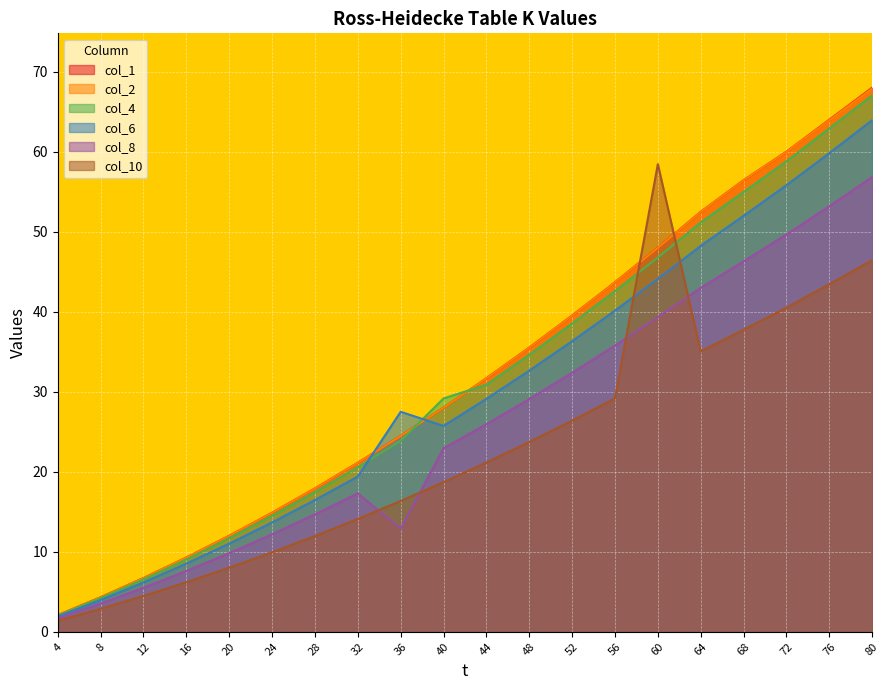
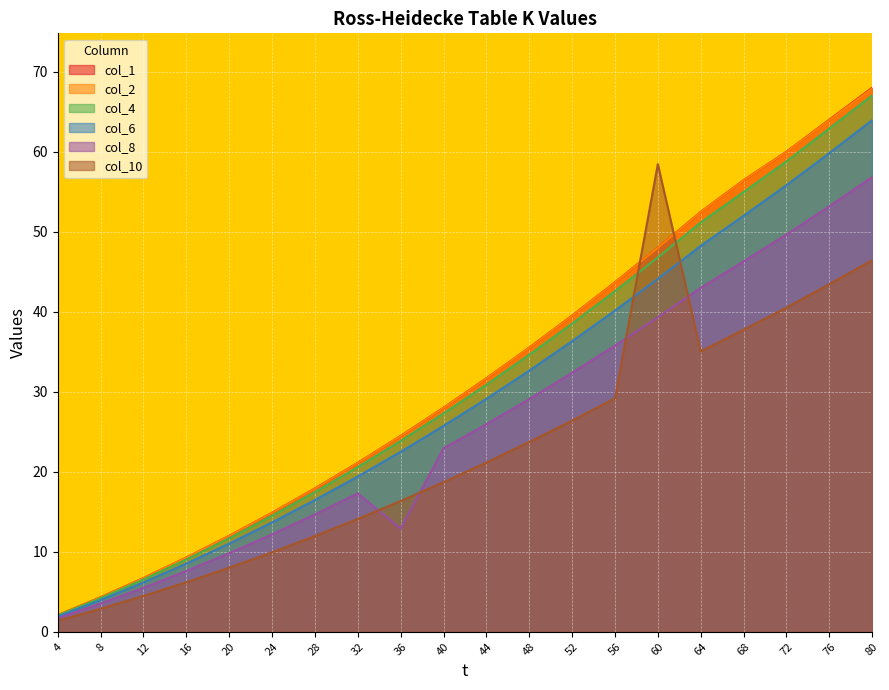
  {
    "col_2": {
      "24": 15,
      "28": 18,
      "32": 21,
      "36": 24,
      "40": 28,
      "44": 32,
      "48": 36,
      "52": 40,
      "56": 44,
      "60": 48,
      "64": 52,
      "68": 56,
      "72": 60,
      "76": 64,
      "80": 68
    },
    "col_4": {
      "24": 15,
      "28": 17,
      "32": 21,
      "36": 24,
-     "40": 29,
+     "40": 27,
      "44": 31,
      "48": 35,
      "52": 39,
      "56": 43,
      "60": 47,
      "64": 51,
      "68": 55,
      "72": 59,
      "76": 63,
      "80": 67
    },
    "col_6": {
      "12": 6,
      "16": 9,
      "20": 11,
      "24": 14,
      "28": 16,
      "32": 19,
-     "36": 28,
+     "36": 23,
      "40": 26,
      "44": 29,
      "48": 33,
      "52": 36,
      "56": 40,
      "60": 44,
      "64": 48,
      "68": 52,
      "72": 56,
      "76": 60,
      "80": 64
    },
    "col_8": {
      "8": 4,
      "12": 6,
      "16": 8,
      "20": 10,
      "24": 12,
      "28": 15,
      "32": 17,
      "36": 13,
      "40": 23,
      "44": 26,
      "48": 29,
      "52": 32,
      "56": 36,
      "60": 39,
      "64": 43,
      "68": 46,
      "72": 50,
      "76": 53,
      "80": 57
    },
    "col_10": {
      "8": 3,
      "12": 4,
      "16": 6,
      "20": 8,
      "24": 10,
      "28": 12,
      "32": 14,
      "36": 16,
      "40": 19,
      "44": 21,
      "48": 24,
      "52": 26,
      "56": 29,
      "60": 58,
      "64": 35,
      "68": 38,
      "72": 41,
      "76": 43,
      "80": 46
    }
  }
